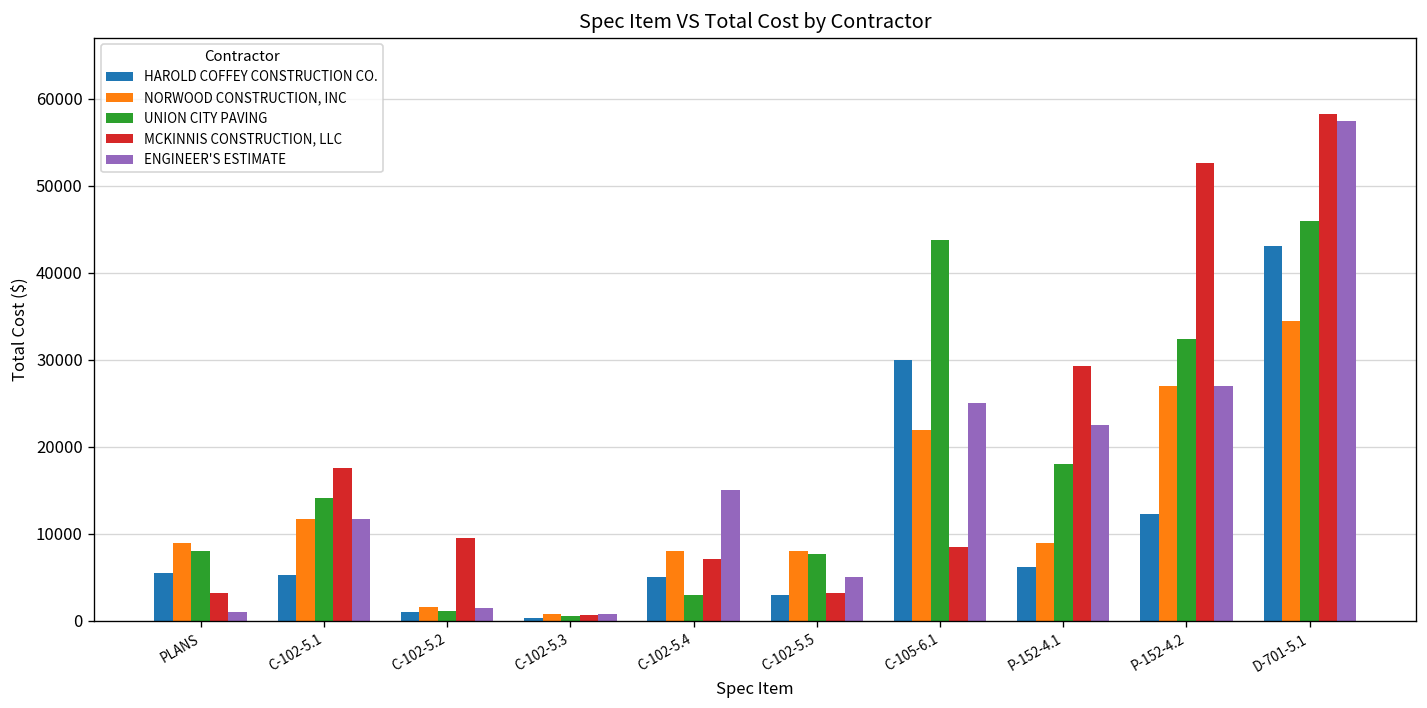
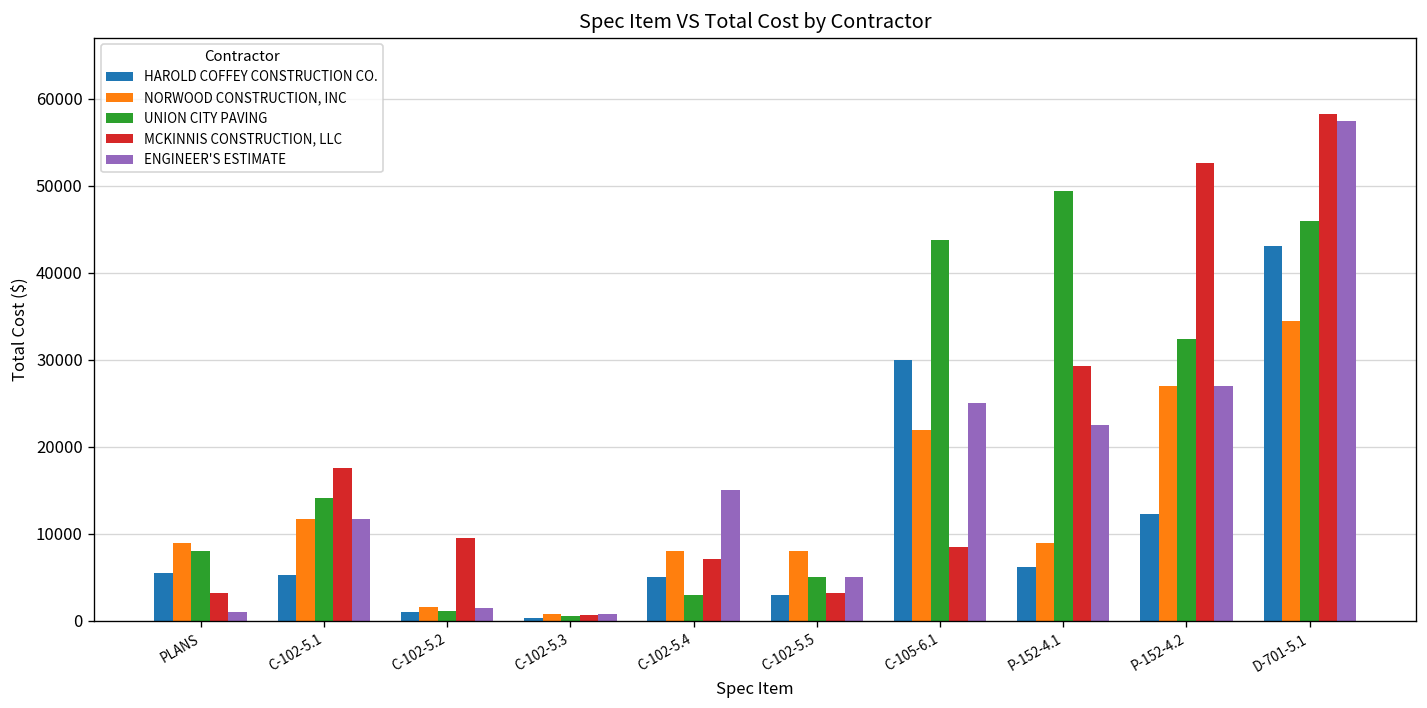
  {
    "HAROLD COFFEY CONSTRUCTION CO.": {
      "PLANS": 6000,
      "C-102-5.1": 5000,
      "C-102-5.2": 1000,
      "C-102-5.4": 5000,
      "C-102-5.5": 3000,
      "C-105-6.1": 30000,
      "P-152-4.1": 6000,
      "P-152-4.2": 12000,
      "D-701-5.1": 43000
    },
    "NORWOOD CONSTRUCTION, INC": {
      "PLANS": 9000,
      "C-102-5.1": 12000,
      "C-102-5.2": 2000,
      "C-102-5.3": 1000,
      "C-102-5.4": 8000,
      "C-102-5.5": 8000,
      "C-105-6.1": 22000,
      "P-152-4.1": 9000,
      "P-152-4.2": 27000,
      "D-701-5.1": 35000
    },
    "UNION CITY PAVING": {
      "PLANS": 8000,
      "C-102-5.1": 14000,
      "C-102-5.2": 1000,
      "C-102-5.3": 1000,
      "C-102-5.4": 3000,
-     "C-102-5.5": 8000,
+     "C-102-5.5": 5000,
      "C-105-6.1": 44000,
-     "P-152-4.1": 18000,
+     "P-152-4.1": 49000,
      "P-152-4.2": 32000,
      "D-701-5.1": 46000
    },
    "MCKINNIS CONSTRUCTION, LLC": {
      "PLANS": 3000,
      "C-102-5.1": 18000,
      "C-102-5.2": 10000,
      "C-102-5.3": 1000,
      "C-102-5.4": 7000,
      "C-102-5.5": 3000,
      "C-105-6.1": 8000,
      "P-152-4.1": 29000,
      "P-152-4.2": 53000,
      "D-701-5.1": 58000
    },
    "ENGINEER'S ESTIMATE": {
      "PLANS": 1000,
      "C-102-5.1": 12000,
      "C-102-5.2": 2000,
      "C-102-5.3": 1000,
      "C-102-5.4": 15000,
      "C-102-5.5": 5000,
      "C-105-6.1": 25000,
      "P-152-4.1": 23000,
      "P-152-4.2": 27000,
      "D-701-5.1": 58000
    }
  }
